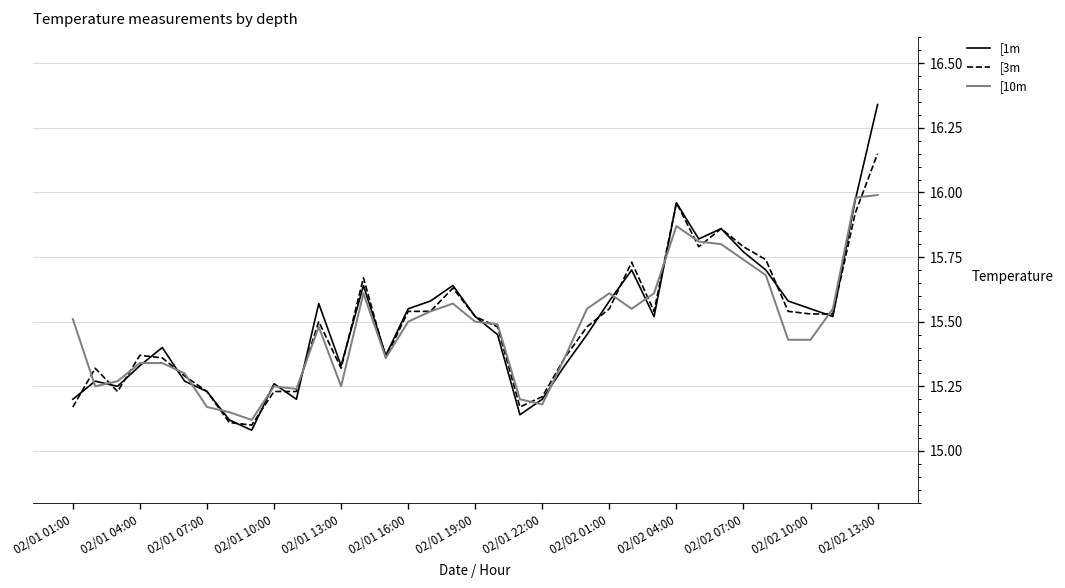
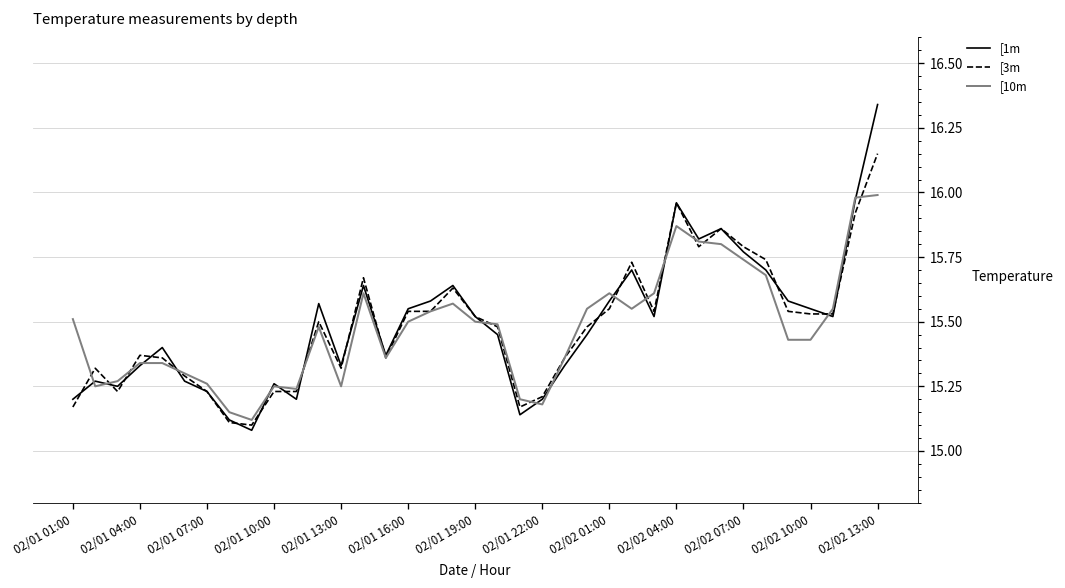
  {
    "[10m": {
      "02/01 01:00": 15.51,
-     "02/01 07:00": 15.17,
+     "02/01 07:00": 15.26,
      "02/01 13:00": 15.25,
      "02/01 16:00": 15.50,
      "02/01 19:00": 15.50,
      "02/01 22:00": 15.18,
      "02/02 01:00": 15.61,
      "02/02 04:00": 15.87,
      "02/02 07:00": 15.74,
      "02/02 10:00": 15.43,
      "02/02 13:00": 15.99
    }
  }
